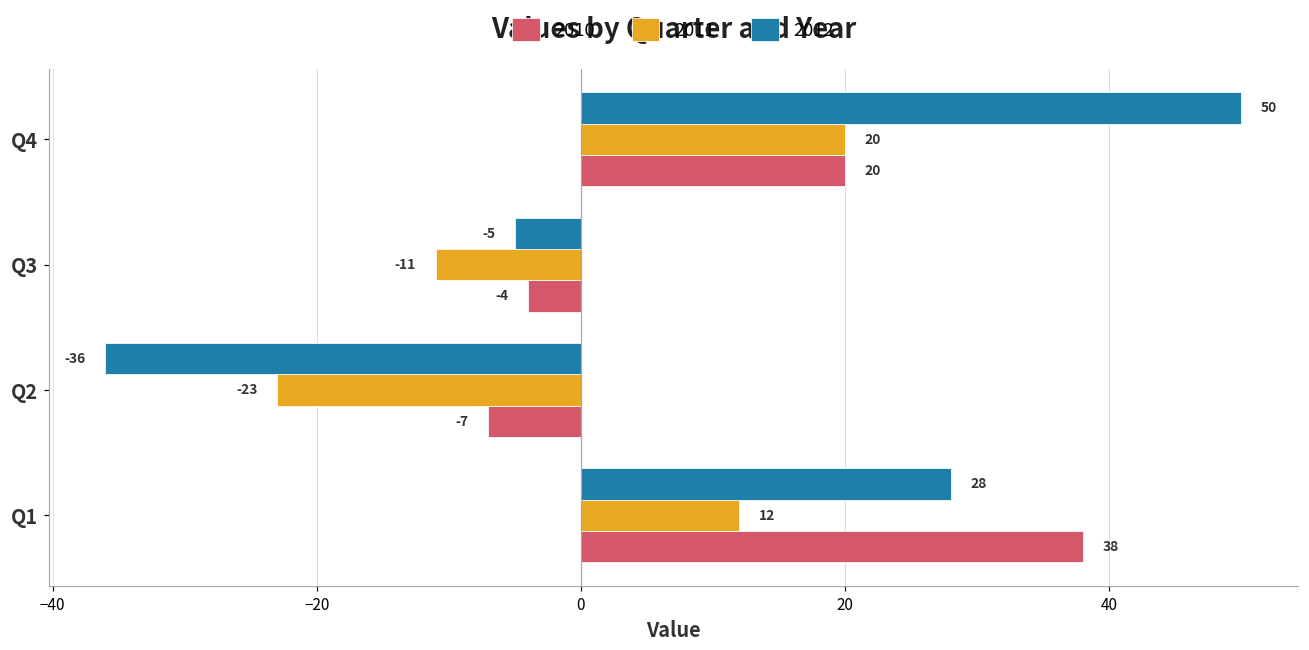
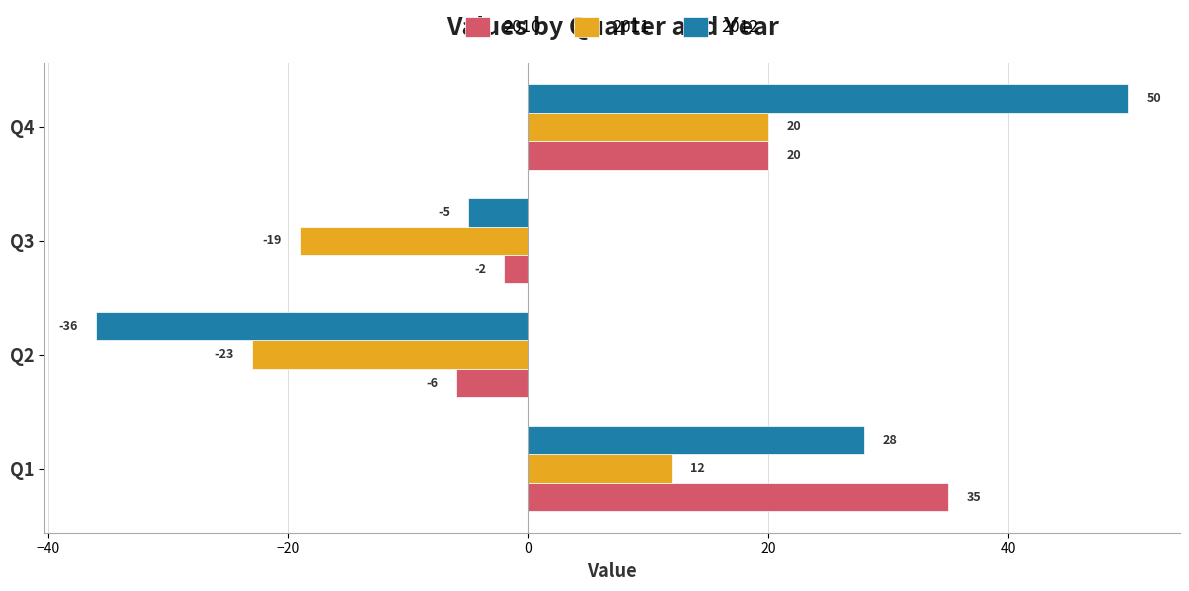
  {
    "2010": {
      "Q4": 20,
-     "Q3": -4,
-     "Q2": -7,
-     "Q1": 38
+     "Q3": -2,
+     "Q2": -6,
+     "Q1": 35
    },
    "2011": {
      "Q4": 20,
-     "Q3": -11,
+     "Q3": -19,
      "Q2": -23,
      "Q1": 12
    },
    "2012": {
      "Q4": 50,
      "Q3": -5,
      "Q2": -36,
      "Q1": 28
    }
  }
